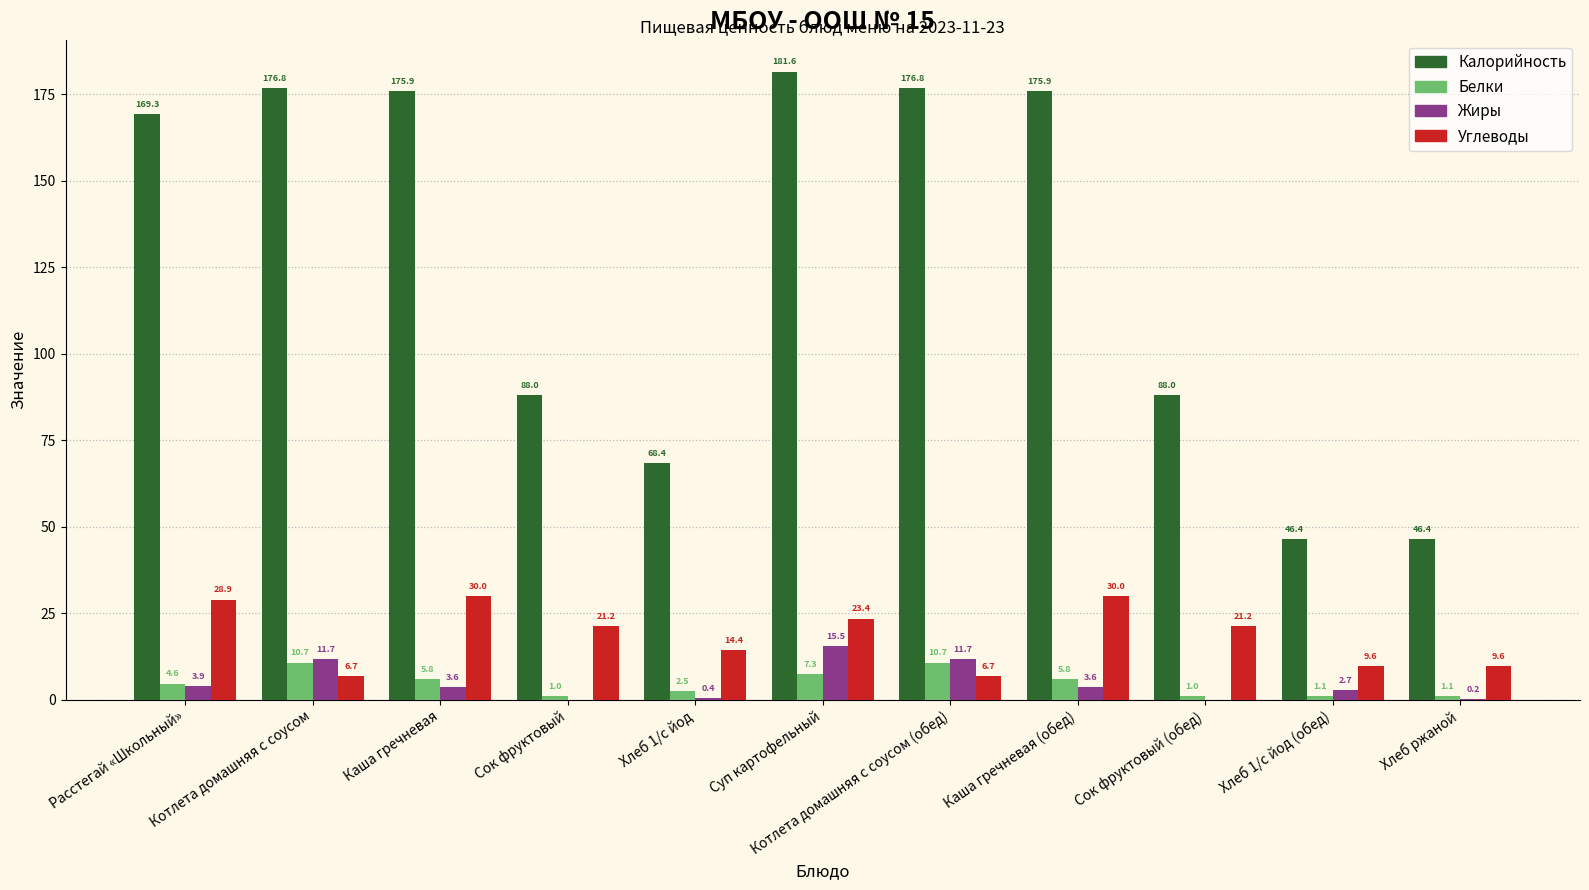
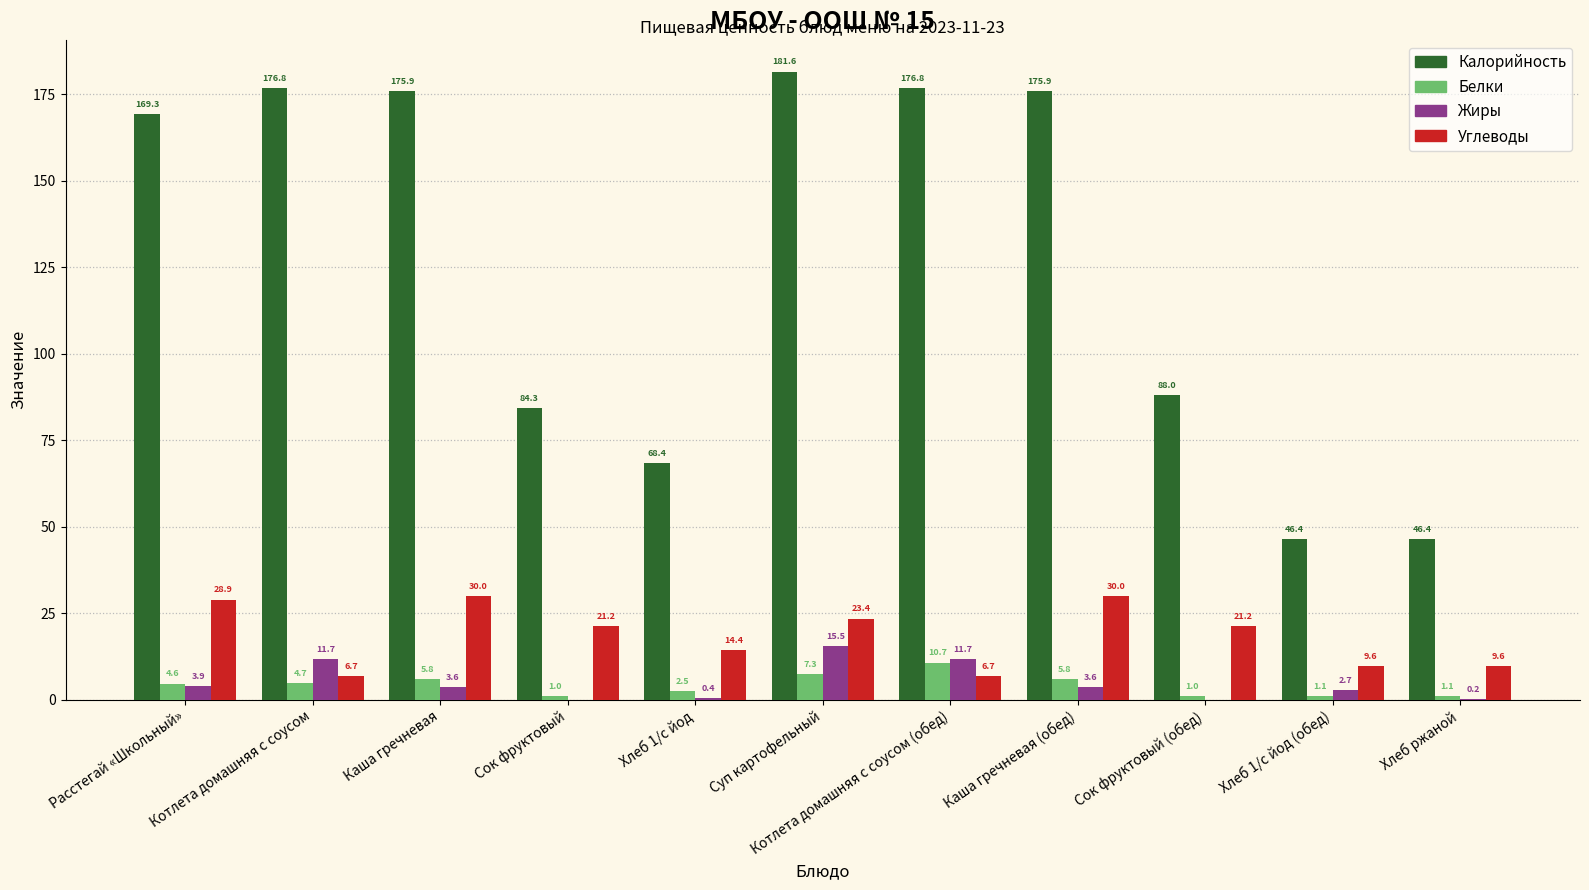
  {
    "Калорийность": {
      "Расстегай «Школьный»": 169.3,
      "Котлета домашняя с соусом": 176.8,
      "Каша гречневая": 175.9,
-     "Сок фруктовый": 88.0,
+     "Сок фруктовый": 84.3,
      "Хлеб 1/с йод": 68.4,
      "Суп картофельный": 181.6,
      "Котлета домашняя с соусом (обед)": 176.8,
      "Каша гречневая (обед)": 175.9,
      "Сок фруктовый (обед)": 88.0,
      "Хлеб 1/с йод (обед)": 46.4,
      "Хлеб ржаной": 46.4
    },
    "Белки": {
      "Расстегай «Школьный»": 4.6,
-     "Котлета домашняя с соусом": 10.7,
+     "Котлета домашняя с соусом": 4.7,
      "Каша гречневая": 5.8,
      "Сок фруктовый": 1.0,
      "Хлеб 1/с йод": 2.5,
      "Суп картофельный": 7.3,
      "Котлета домашняя с соусом (обед)": 10.7,
      "Каша гречневая (обед)": 5.8,
      "Сок фруктовый (обед)": 1.0,
      "Хлеб 1/с йод (обед)": 1.1,
      "Хлеб ржаной": 1.1
    },
    "Жиры": {
      "Расстегай «Школьный»": 3.9,
      "Котлета домашняя с соусом": 11.7,
      "Каша гречневая": 3.6,
      "Хлеб 1/с йод": 0.4,
      "Суп картофельный": 15.5,
      "Котлета домашняя с соусом (обед)": 11.7,
      "Каша гречневая (обед)": 3.6,
      "Хлеб 1/с йод (обед)": 2.7,
      "Хлеб ржаной": 0.2
    },
    "Углеводы": {
      "Расстегай «Школьный»": 28.9,
      "Котлета домашняя с соусом": 6.7,
      "Каша гречневая": 30.0,
      "Сок фруктовый": 21.2,
      "Хлеб 1/с йод": 14.4,
      "Суп картофельный": 23.4,
      "Котлета домашняя с соусом (обед)": 6.7,
      "Каша гречневая (обед)": 30.0,
      "Сок фруктовый (обед)": 21.2,
      "Хлеб 1/с йод (обед)": 9.6,
      "Хлеб ржаной": 9.6
    }
  }
